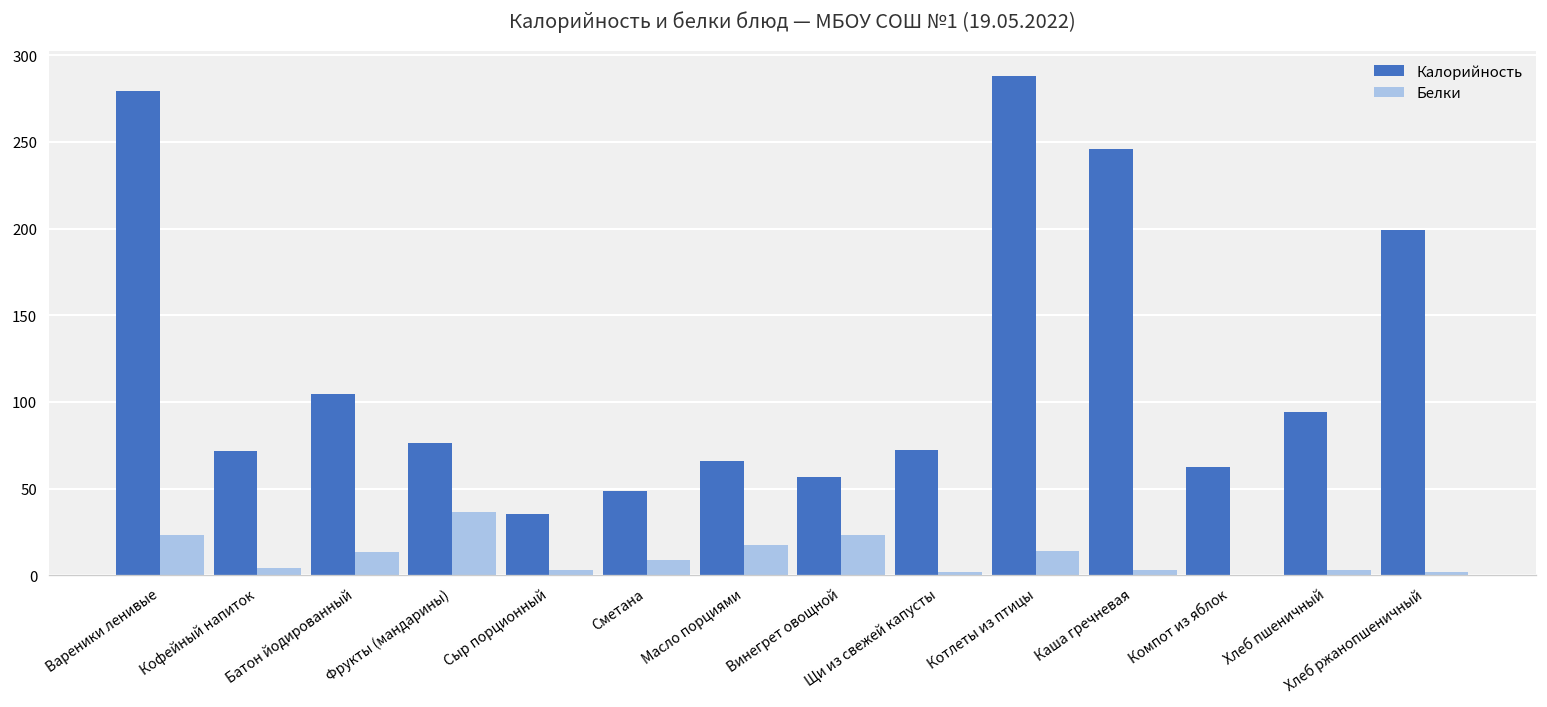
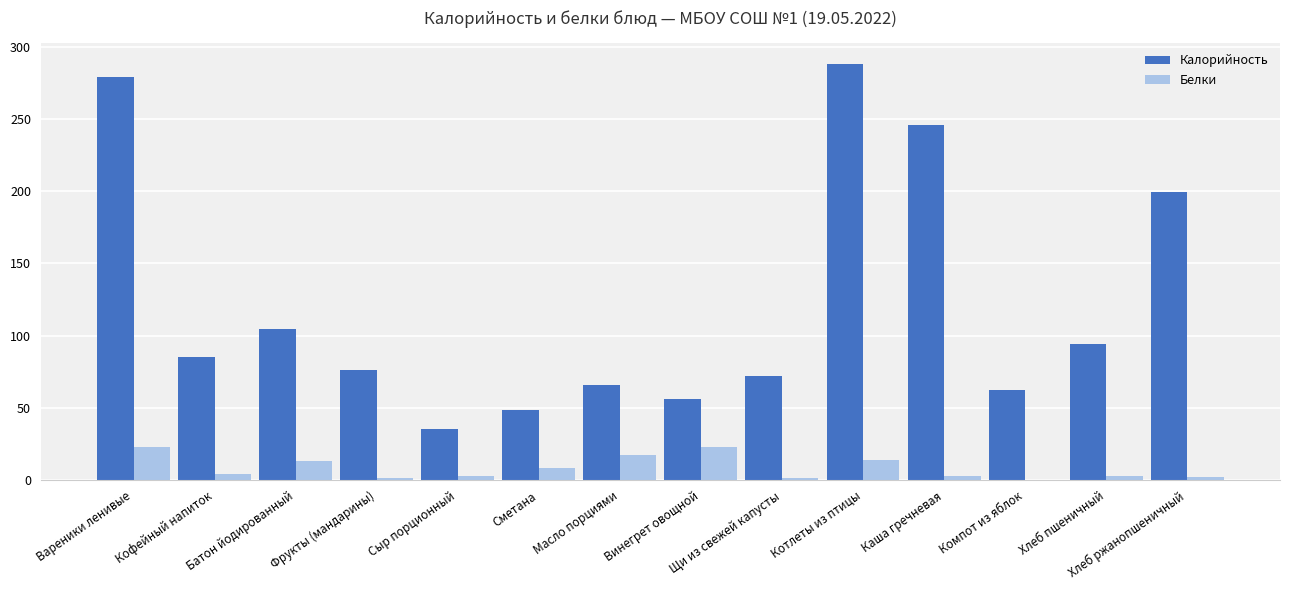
  {
    "Калорийность": {
      "Вареники ленивые": 279,
-     "Кофейный напиток": 72,
+     "Кофейный напиток": 85,
      "Батон йодированный": 104,
      "Фрукты (мандарины)": 76,
      "Сыр порционный": 35,
      "Сметана": 49,
      "Масло порциями": 66,
      "Винегрет овощной": 56,
      "Щи из свежей капусты": 72,
      "Котлеты из птицы": 288,
      "Каша гречневая": 246,
      "Компот из яблок": 62,
      "Хлеб пшеничный": 94,
      "Хлеб ржанопшеничный": 199
    },
    "Белки": {
      "Вареники ленивые": 23,
      "Кофейный напиток": 4,
      "Батон йодированный": 13,
-     "Фрукты (мандарины)": 36,
+     "Фрукты (мандарины)": 2,
      "Сыр порционный": 3,
      "Сметана": 9,
      "Масло порциями": 18,
      "Винегрет овощной": 23,
      "Котлеты из птицы": 14,
      "Каша гречневая": 3,
      "Хлеб пшеничный": 3,
      "Хлеб ржанопшеничный": 2
    }
  }
